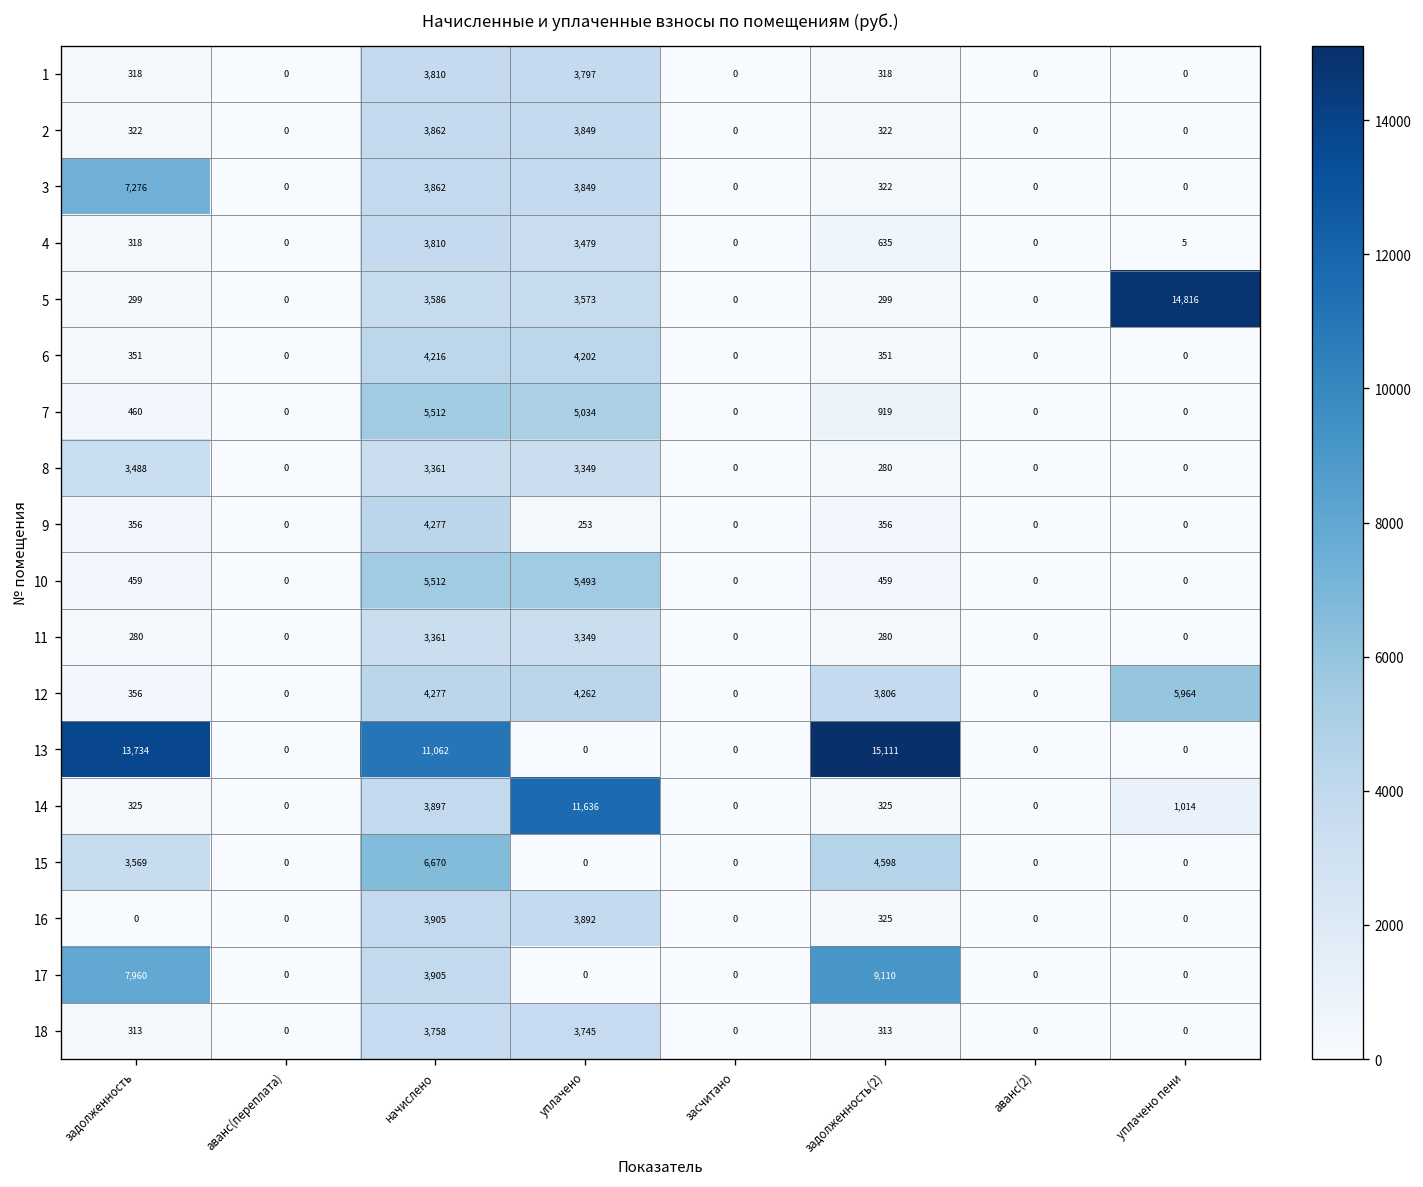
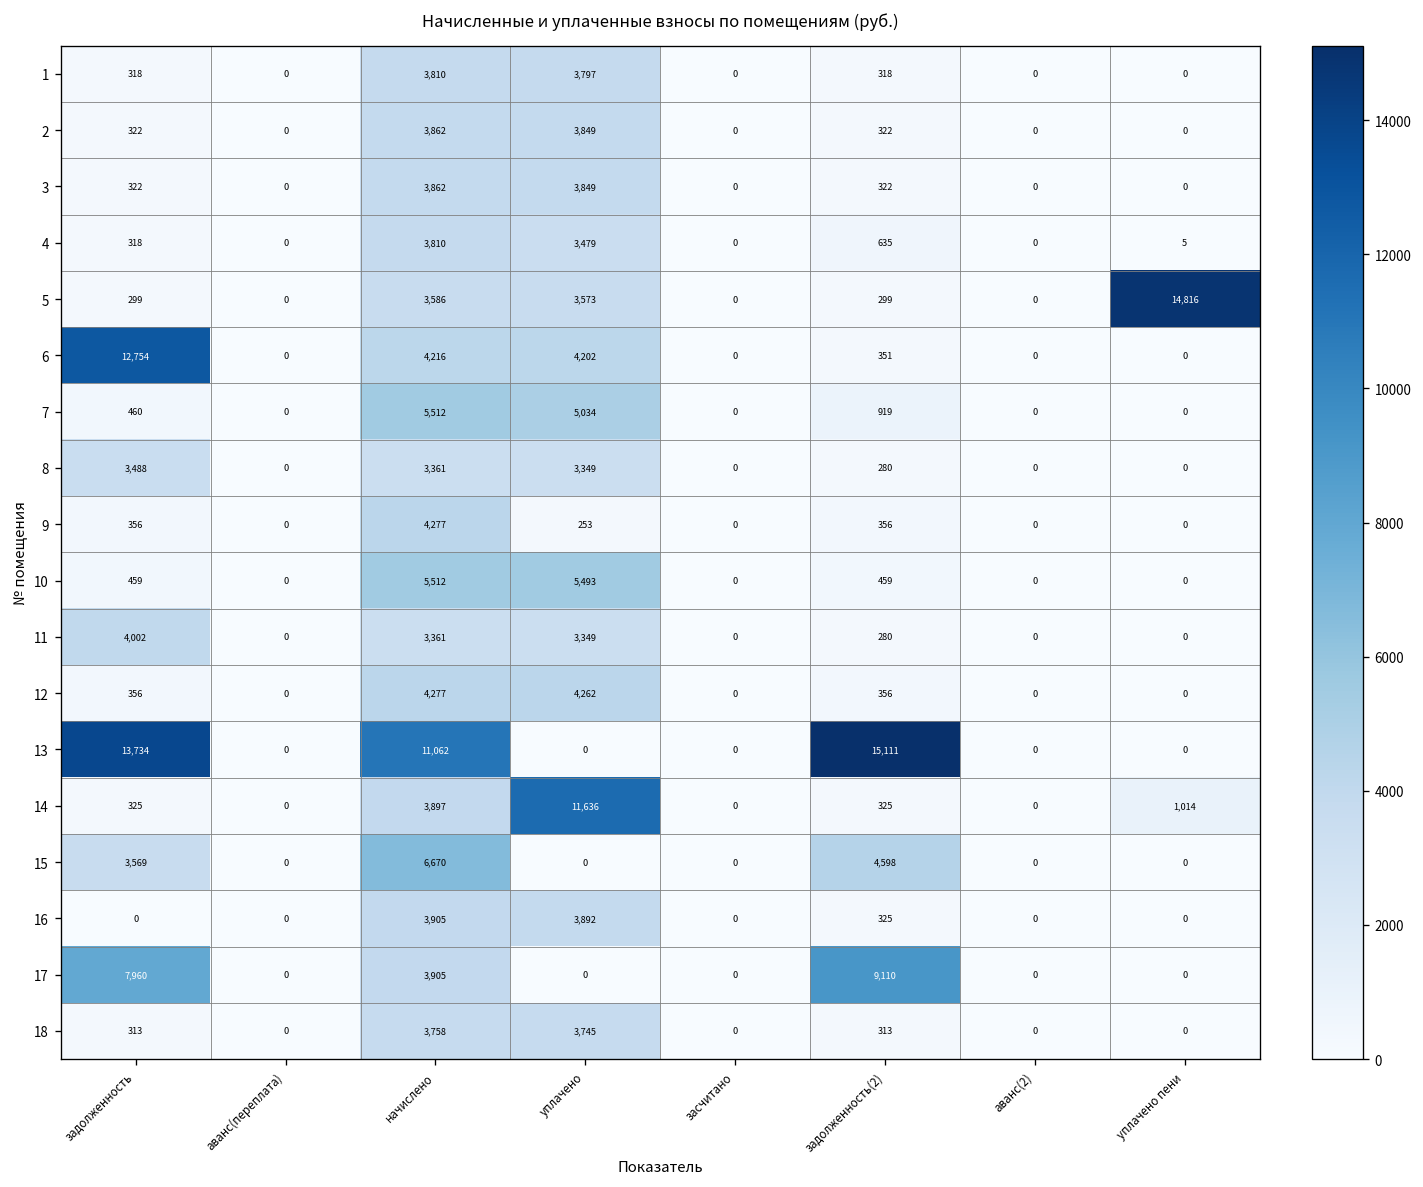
  {
    "1": {
      "задолженность": "318",
      "аванс(переплата)": "0",
      "начислено": "3,810",
      "уплачено": "3,797",
      "засчитано": "0",
      "задолженность(2)": "318",
      "аванс(2)": "0",
      "уплачено пени": "0"
    },
    "2": {
      "задолженность": "322",
      "аванс(переплата)": "0",
      "начислено": "3,862",
      "уплачено": "3,849",
      "засчитано": "0",
      "задолженность(2)": "322",
      "аванс(2)": "0",
      "уплачено пени": "0"
    },
    "3": {
-     "задолженность": "7,276",
+     "задолженность": "322",
      "аванс(переплата)": "0",
      "начислено": "3,862",
      "уплачено": "3,849",
      "засчитано": "0",
      "задолженность(2)": "322",
      "аванс(2)": "0",
      "уплачено пени": "0"
    },
    "4": {
      "задолженность": "318",
      "аванс(переплата)": "0",
      "начислено": "3,810",
      "уплачено": "3,479",
      "засчитано": "0",
      "задолженность(2)": "635",
      "аванс(2)": "0",
      "уплачено пени": "5"
    },
    "5": {
      "задолженность": "299",
      "аванс(переплата)": "0",
      "начислено": "3,586",
      "уплачено": "3,573",
      "засчитано": "0",
      "задолженность(2)": "299",
      "аванс(2)": "0",
      "уплачено пени": "14,816"
    },
    "6": {
-     "задолженность": "351",
+     "задолженность": "12,754",
      "аванс(переплата)": "0",
      "начислено": "4,216",
      "уплачено": "4,202",
      "засчитано": "0",
      "задолженность(2)": "351",
      "аванс(2)": "0",
      "уплачено пени": "0"
    },
    "7": {
      "задолженность": "460",
      "аванс(переплата)": "0",
      "начислено": "5,512",
      "уплачено": "5,034",
      "засчитано": "0",
      "задолженность(2)": "919",
      "аванс(2)": "0",
      "уплачено пени": "0"
    },
    "8": {
      "задолженность": "3,488",
      "аванс(переплата)": "0",
      "начислено": "3,361",
      "уплачено": "3,349",
      "засчитано": "0",
      "задолженность(2)": "280",
      "аванс(2)": "0",
      "уплачено пени": "0"
    },
    "9": {
      "задолженность": "356",
      "аванс(переплата)": "0",
      "начислено": "4,277",
      "уплачено": "253",
      "засчитано": "0",
      "задолженность(2)": "356",
      "аванс(2)": "0",
      "уплачено пени": "0"
    },
    "10": {
      "задолженность": "459",
      "аванс(переплата)": "0",
      "начислено": "5,512",
      "уплачено": "5,493",
      "засчитано": "0",
      "задолженность(2)": "459",
      "аванс(2)": "0",
      "уплачено пени": "0"
    },
    "11": {
-     "задолженность": "280",
+     "задолженность": "4,002",
      "аванс(переплата)": "0",
      "начислено": "3,361",
      "уплачено": "3,349",
      "засчитано": "0",
      "задолженность(2)": "280",
      "аванс(2)": "0",
      "уплачено пени": "0"
    },
    "12": {
      "задолженность": "356",
      "аванс(переплата)": "0",
      "начислено": "4,277",
      "уплачено": "4,262",
      "засчитано": "0",
-     "задолженность(2)": "3,806",
+     "задолженность(2)": "356",
      "аванс(2)": "0",
-     "уплачено пени": "5,964"
+     "уплачено пени": "0"
    },
    "13": {
      "задолженность": "13,734",
      "аванс(переплата)": "0",
      "начислено": "11,062",
      "уплачено": "0",
      "засчитано": "0",
      "задолженность(2)": "15,111",
      "аванс(2)": "0",
      "уплачено пени": "0"
    },
    "14": {
      "задолженность": "325",
      "аванс(переплата)": "0",
      "начислено": "3,897",
      "уплачено": "11,636",
      "засчитано": "0",
      "задолженность(2)": "325",
      "аванс(2)": "0",
      "уплачено пени": "1,014"
    },
    "15": {
      "задолженность": "3,569",
      "аванс(переплата)": "0",
      "начислено": "6,670",
      "уплачено": "0",
      "засчитано": "0",
      "задолженность(2)": "4,598",
      "аванс(2)": "0",
      "уплачено пени": "0"
    },
    "16": {
      "задолженность": "0",
      "аванс(переплата)": "0",
      "начислено": "3,905",
      "уплачено": "3,892",
      "засчитано": "0",
      "задолженность(2)": "325",
      "аванс(2)": "0",
      "уплачено пени": "0"
    },
    "17": {
      "задолженность": "7,960",
      "аванс(переплата)": "0",
      "начислено": "3,905",
      "уплачено": "0",
      "засчитано": "0",
      "задолженность(2)": "9,110",
      "аванс(2)": "0",
      "уплачено пени": "0"
    },
    "18": {
      "задолженность": "313",
      "аванс(переплата)": "0",
      "начислено": "3,758",
      "уплачено": "3,745",
      "засчитано": "0",
      "задолженность(2)": "313",
      "аванс(2)": "0",
      "уплачено пени": "0"
    }
  }
